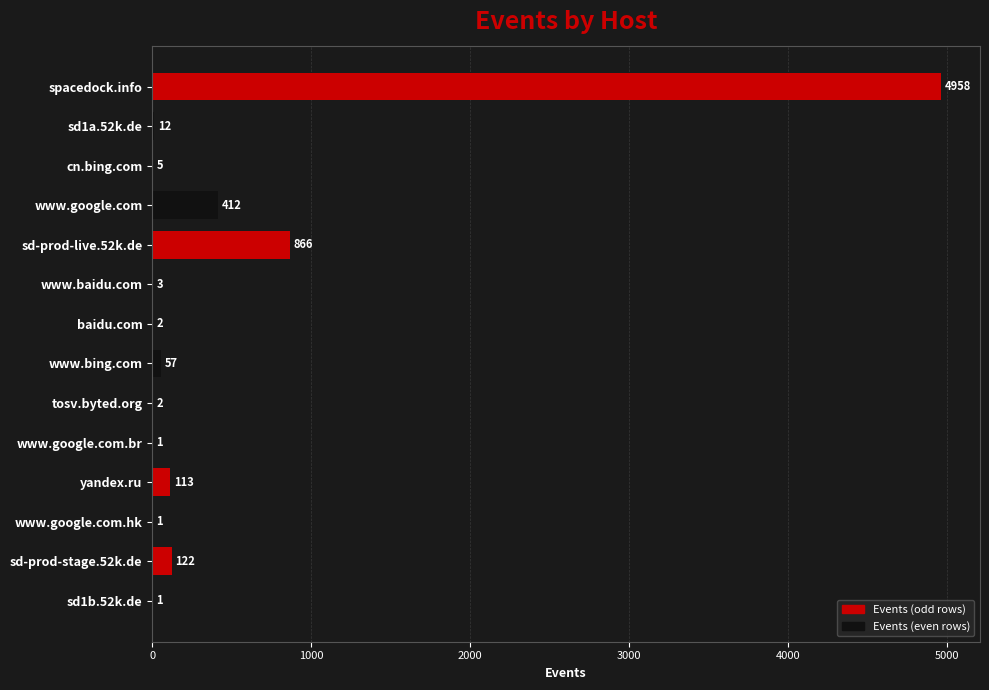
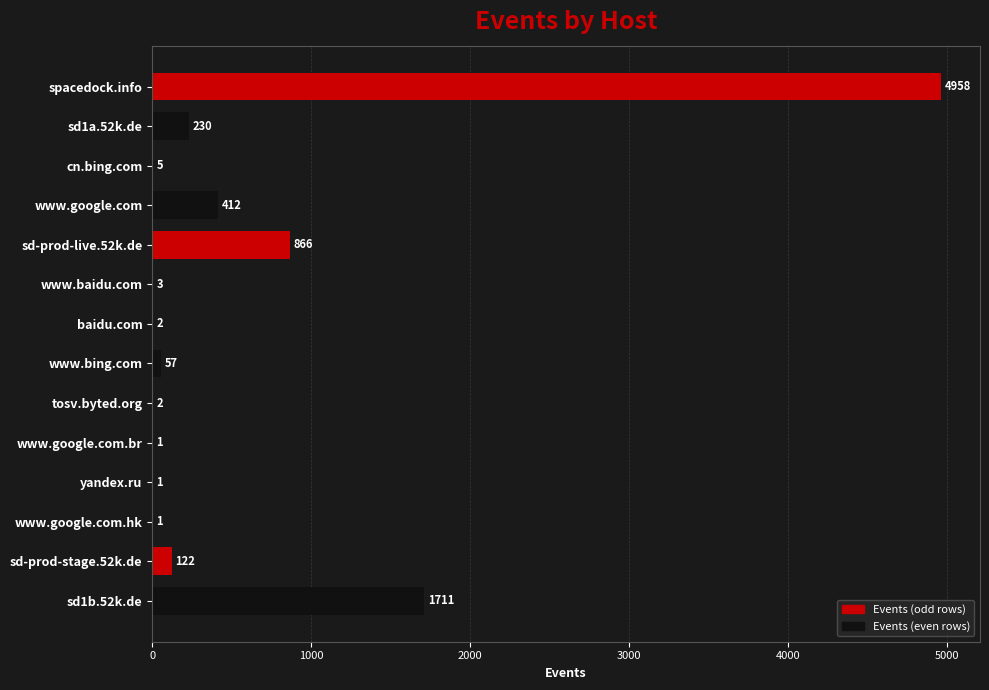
  {
    "spacedock.info": 4958,
-   "sd1a.52k.de": 12,
+   "sd1a.52k.de": 230,
    "cn.bing.com": 5,
    "www.google.com": 412,
    "sd-prod-live.52k.de": 866,
    "www.baidu.com": 3,
    "baidu.com": 2,
    "www.bing.com": 57,
    "tosv.byted.org": 2,
    "www.google.com.br": 1,
-   "yandex.ru": 113,
+   "yandex.ru": 1,
    "www.google.com.hk": 1,
    "sd-prod-stage.52k.de": 122,
-   "sd1b.52k.de": 1
+   "sd1b.52k.de": 1711
  }
